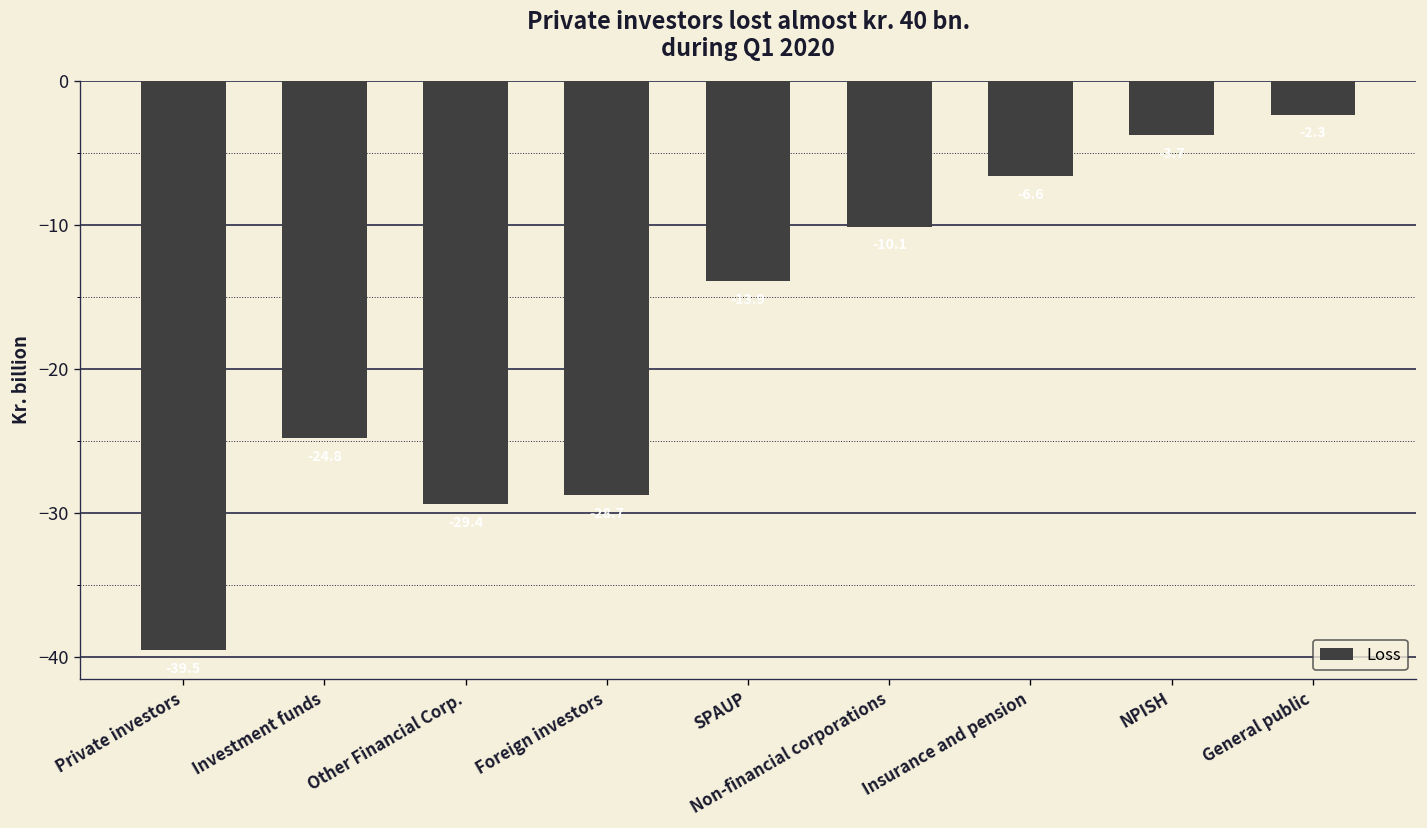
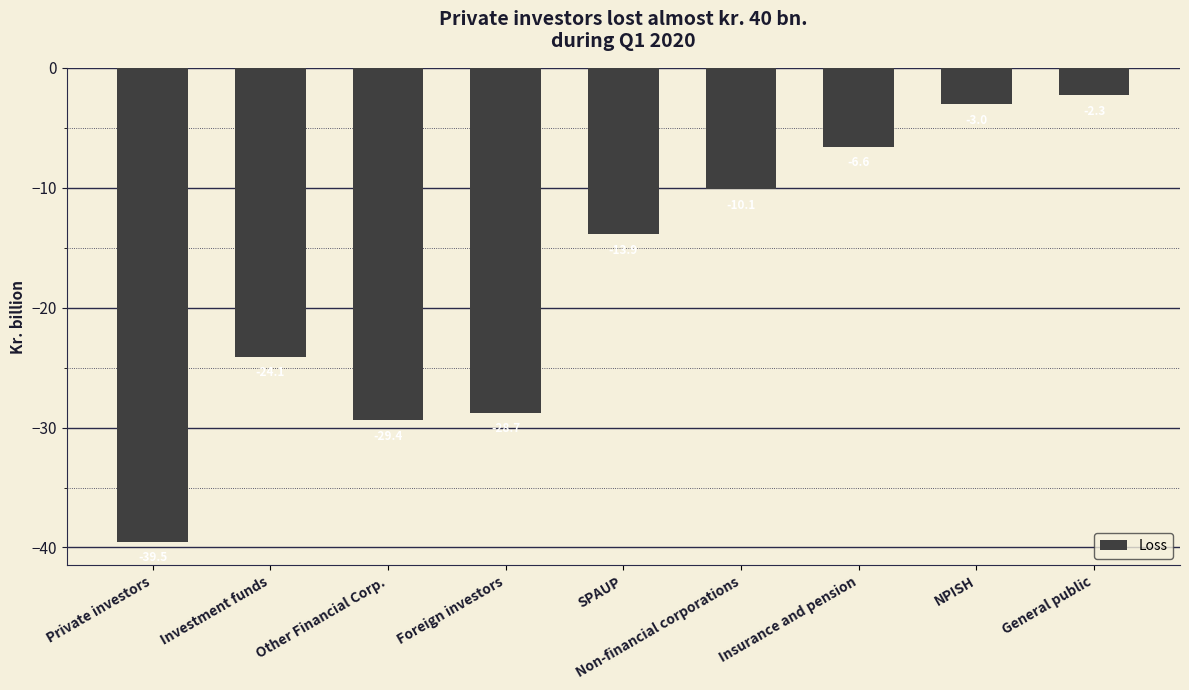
  {
    "Private investors": -39.5,
-   "Investment funds": -24.8,
+   "Investment funds": -24.1,
    "Other Financial Corp.": -29.4,
    "Foreign investors": -28.7,
    "SPAUP": -13.9,
    "Non-financial corporations": -10.1,
    "Insurance and pension": -6.6,
-   "NPISH": -3.7,
+   "NPISH": -3.0,
    "General public": -2.3
  }
